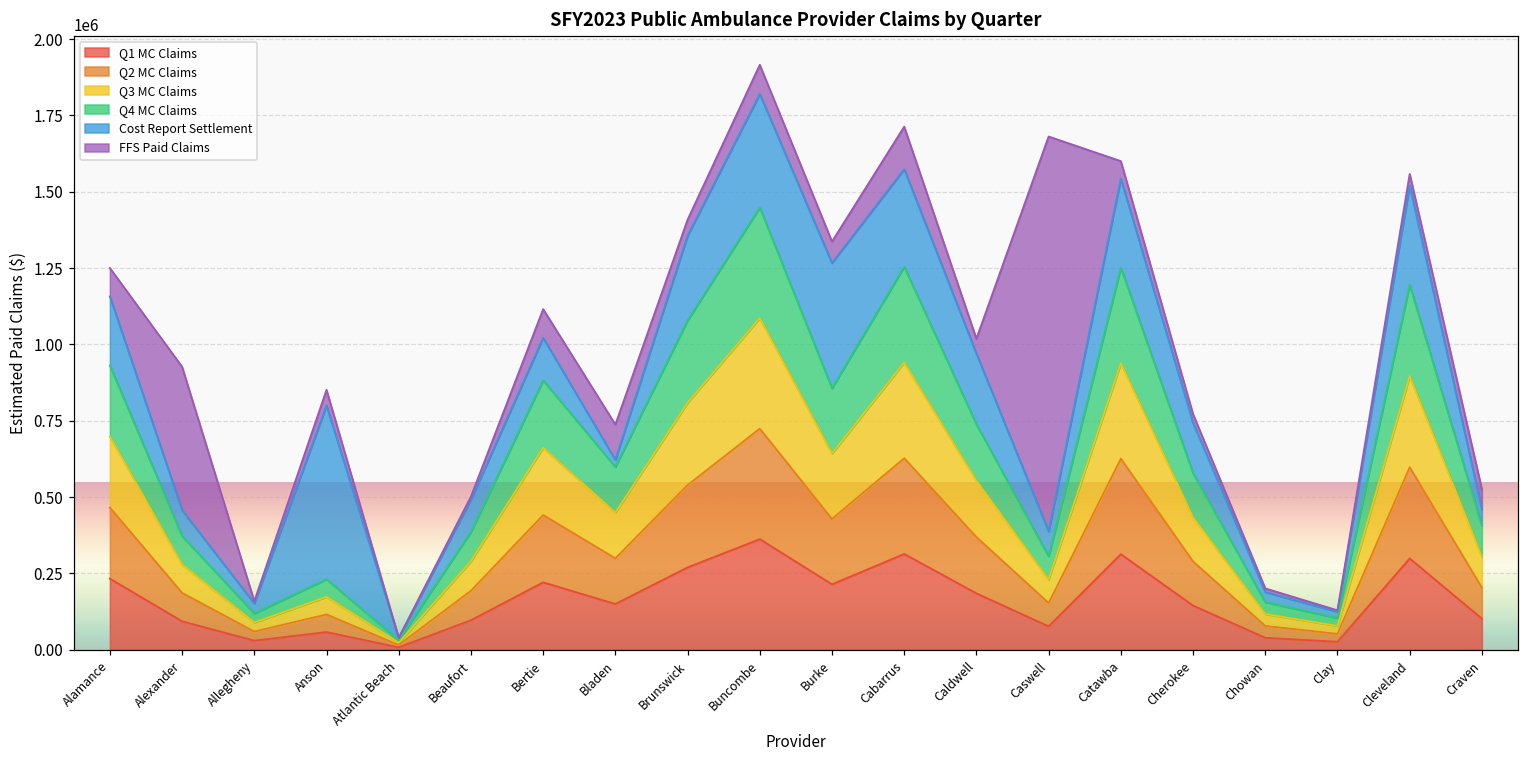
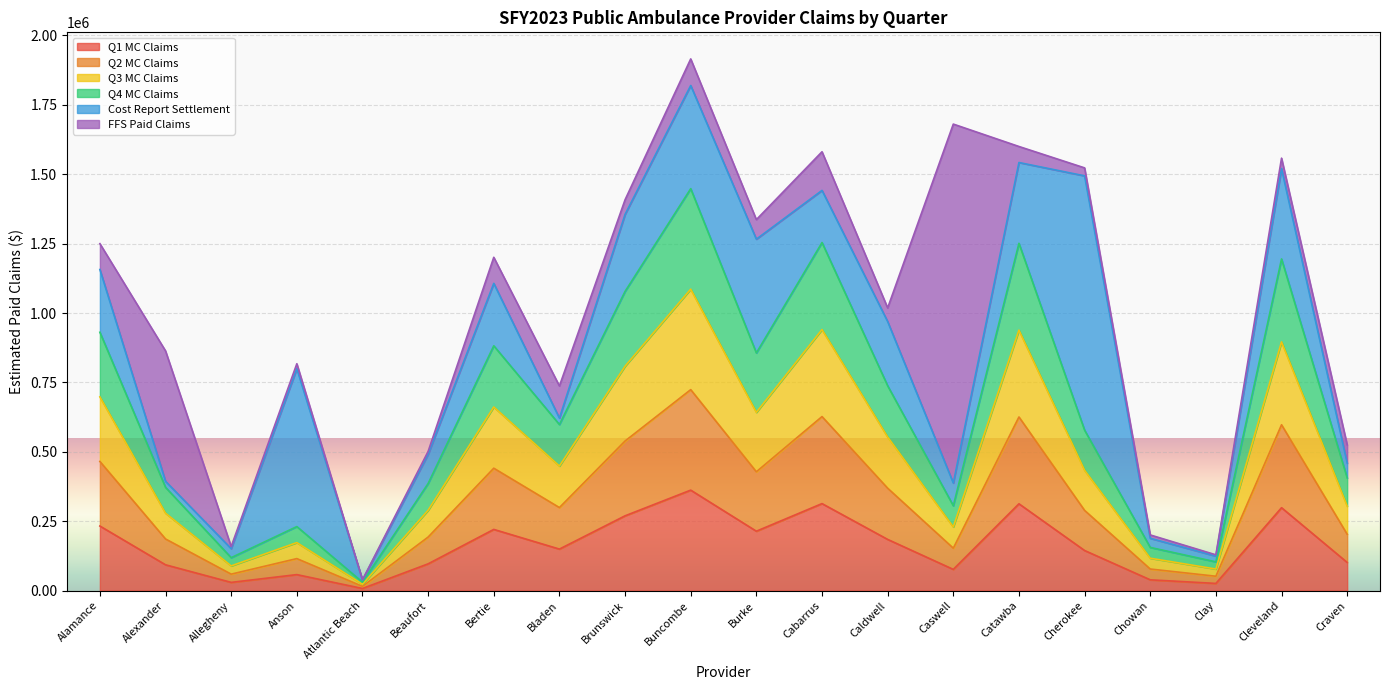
  {
    "Q3 MC Claims": {
      "Alamance": 230000,
      "Alexander": 90000,
      "Allegheny": 30000,
      "Anson": 60000,
      "Beaufort": 100000,
      "Bertie": 220000,
      "Bladen": 150000,
      "Brunswick": 270000,
      "Buncombe": 360000,
      "Burke": 210000,
      "Cabarrus": 310000,
      "Caldwell": 180000,
      "Caswell": 80000,
      "Catawba": 310000,
      "Cherokee": 140000,
      "Chowan": 40000,
      "Clay": 30000,
      "Cleveland": 300000,
      "Craven": 100000
    },
    "Q4 MC Claims": {
      "Alamance": 230000,
      "Alexander": 90000,
      "Allegheny": 30000,
      "Anson": 60000,
      "Beaufort": 100000,
      "Bertie": 220000,
      "Bladen": 150000,
      "Brunswick": 270000,
      "Buncombe": 360000,
      "Burke": 210000,
      "Cabarrus": 310000,
      "Caldwell": 180000,
      "Caswell": 80000,
      "Catawba": 310000,
      "Cherokee": 140000,
      "Chowan": 40000,
      "Clay": 30000,
      "Cleveland": 300000,
      "Craven": 100000
    },
    "Cost Report Settlement": {
      "Alamance": 230000,
-     "Alexander": 80000,
+     "Alexander": 20000,
      "Anson": 570000,
      "Beaufort": 110000,
-     "Bertie": 140000,
+     "Bertie": 220000,
      "Bladen": 20000,
      "Brunswick": 280000,
      "Buncombe": 370000,
      "Burke": 410000,
-     "Cabarrus": 320000,
+     "Cabarrus": 190000,
      "Caldwell": 230000,
      "Caswell": 80000,
      "Catawba": 290000,
-     "Cherokee": 160000,
+     "Cherokee": 920000,
      "Chowan": 30000,
      "Cleveland": 330000,
      "Craven": 50000
    },
    "FFS Paid Claims": {
      "Alamance": 90000,
      "Alexander": 470000,
-     "Anson": 50000,
+     "Anson": 20000,
      "Beaufort": 10000,
      "Bertie": 90000,
      "Bladen": 120000,
      "Brunswick": 50000,
      "Buncombe": 100000,
      "Burke": 70000,
      "Cabarrus": 140000,
      "Caldwell": 50000,
      "Caswell": 1290000,
      "Catawba": 60000,
      "Cherokee": 30000,
      "Chowan": 10000,
      "Cleveland": 40000,
      "Craven": 70000
    }
  }
